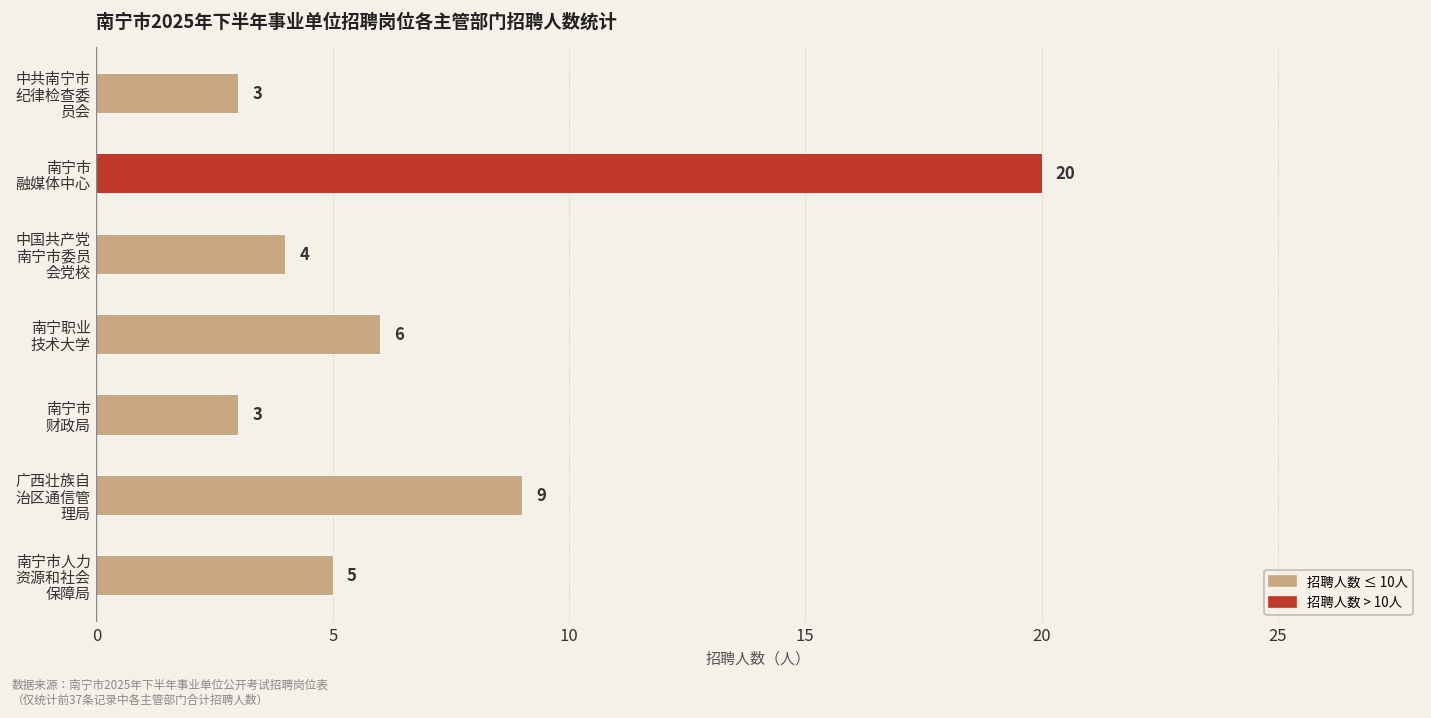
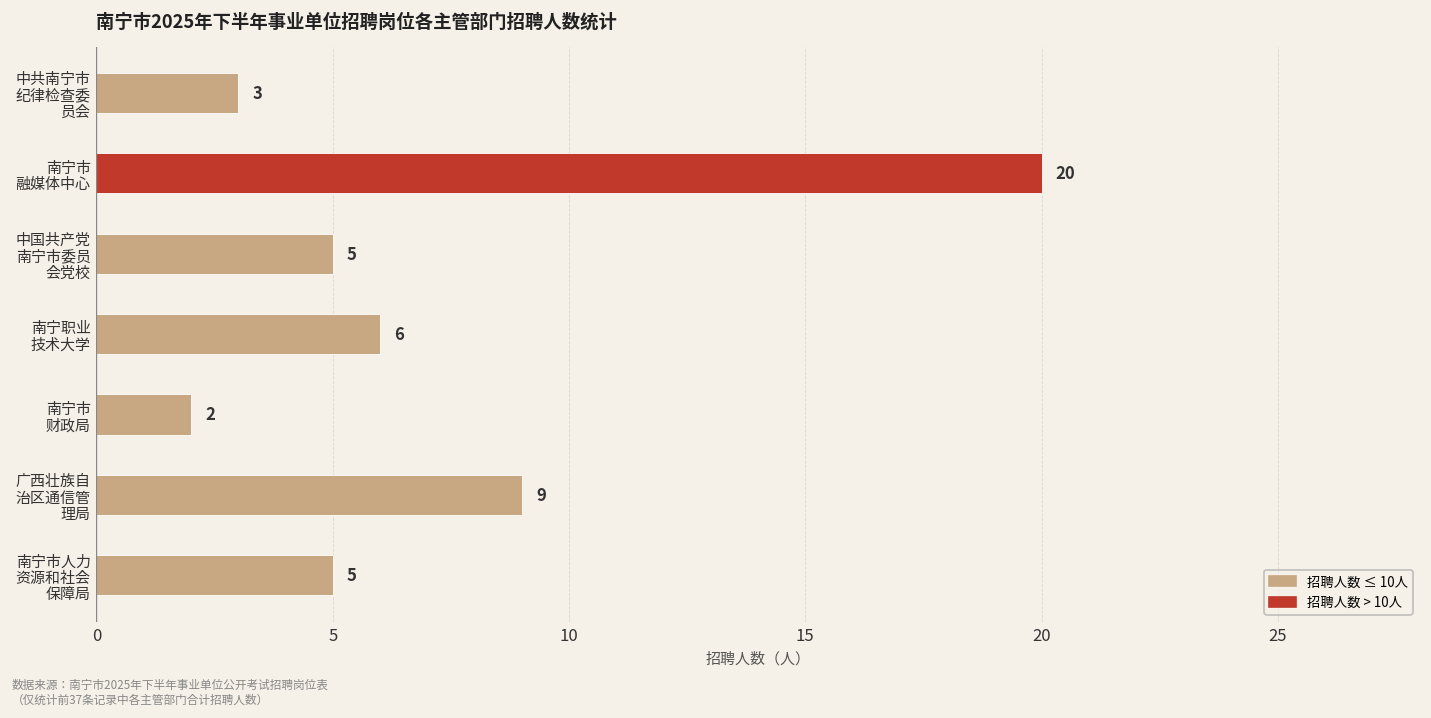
  {
    "中共南宁市 纪律检查委 员会": 3,
    "南宁市 融媒体中心": 20,
-   "中国共产党 南宁市委员 会党校": 4,
+   "中国共产党 南宁市委员 会党校": 5,
    "南宁职业 技术大学": 6,
-   "南宁市 财政局": 3,
+   "南宁市 财政局": 2,
    "广西壮族自 治区通信管 理局": 9,
    "南宁市人力 资源和社会 保障局": 5
  }
